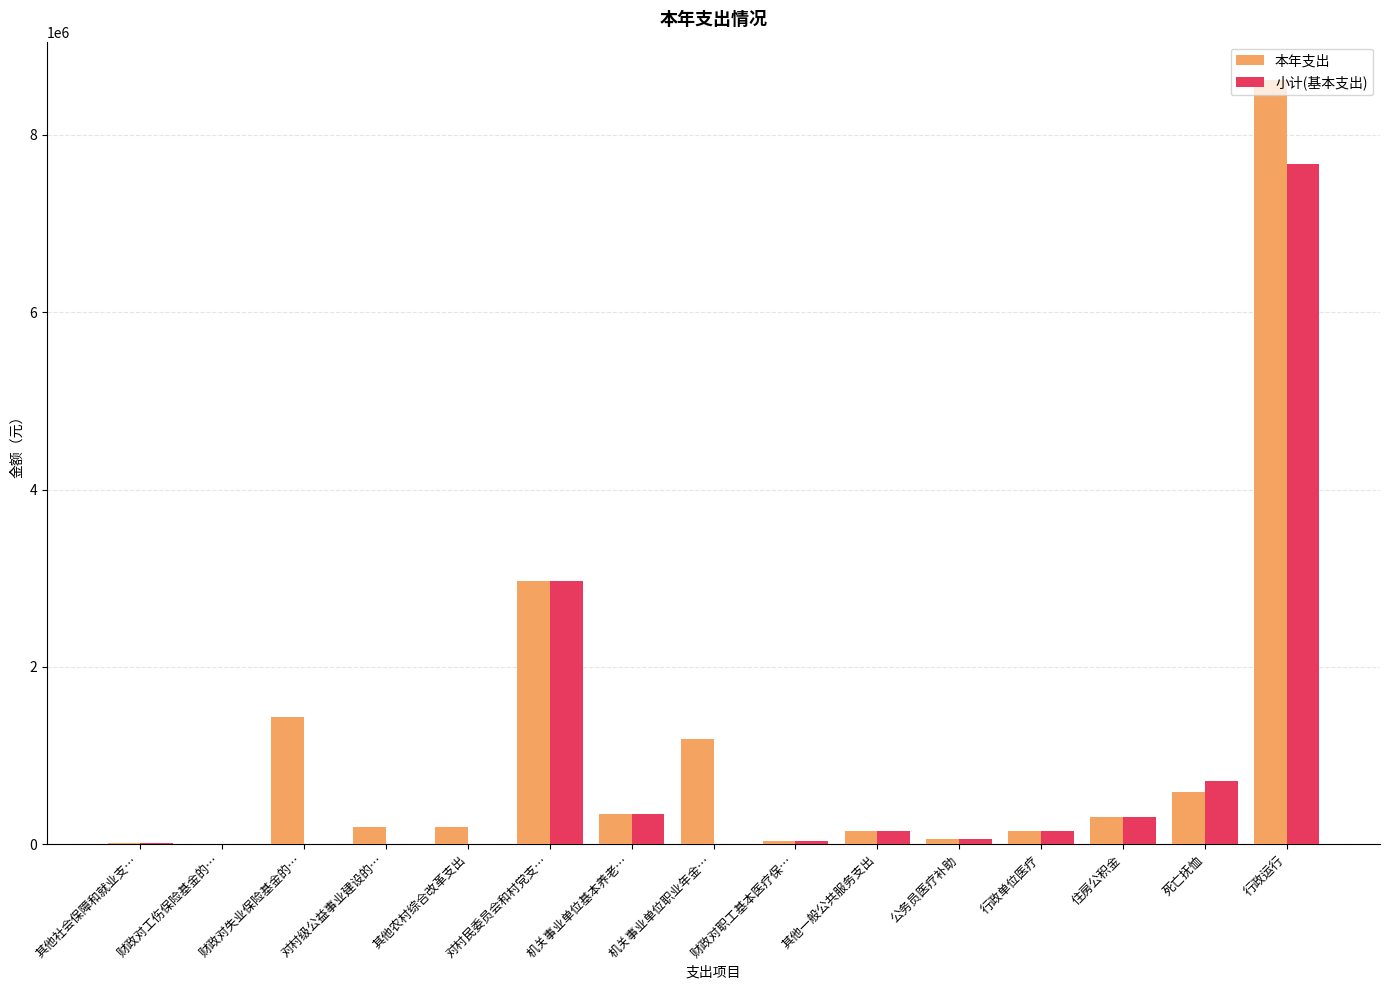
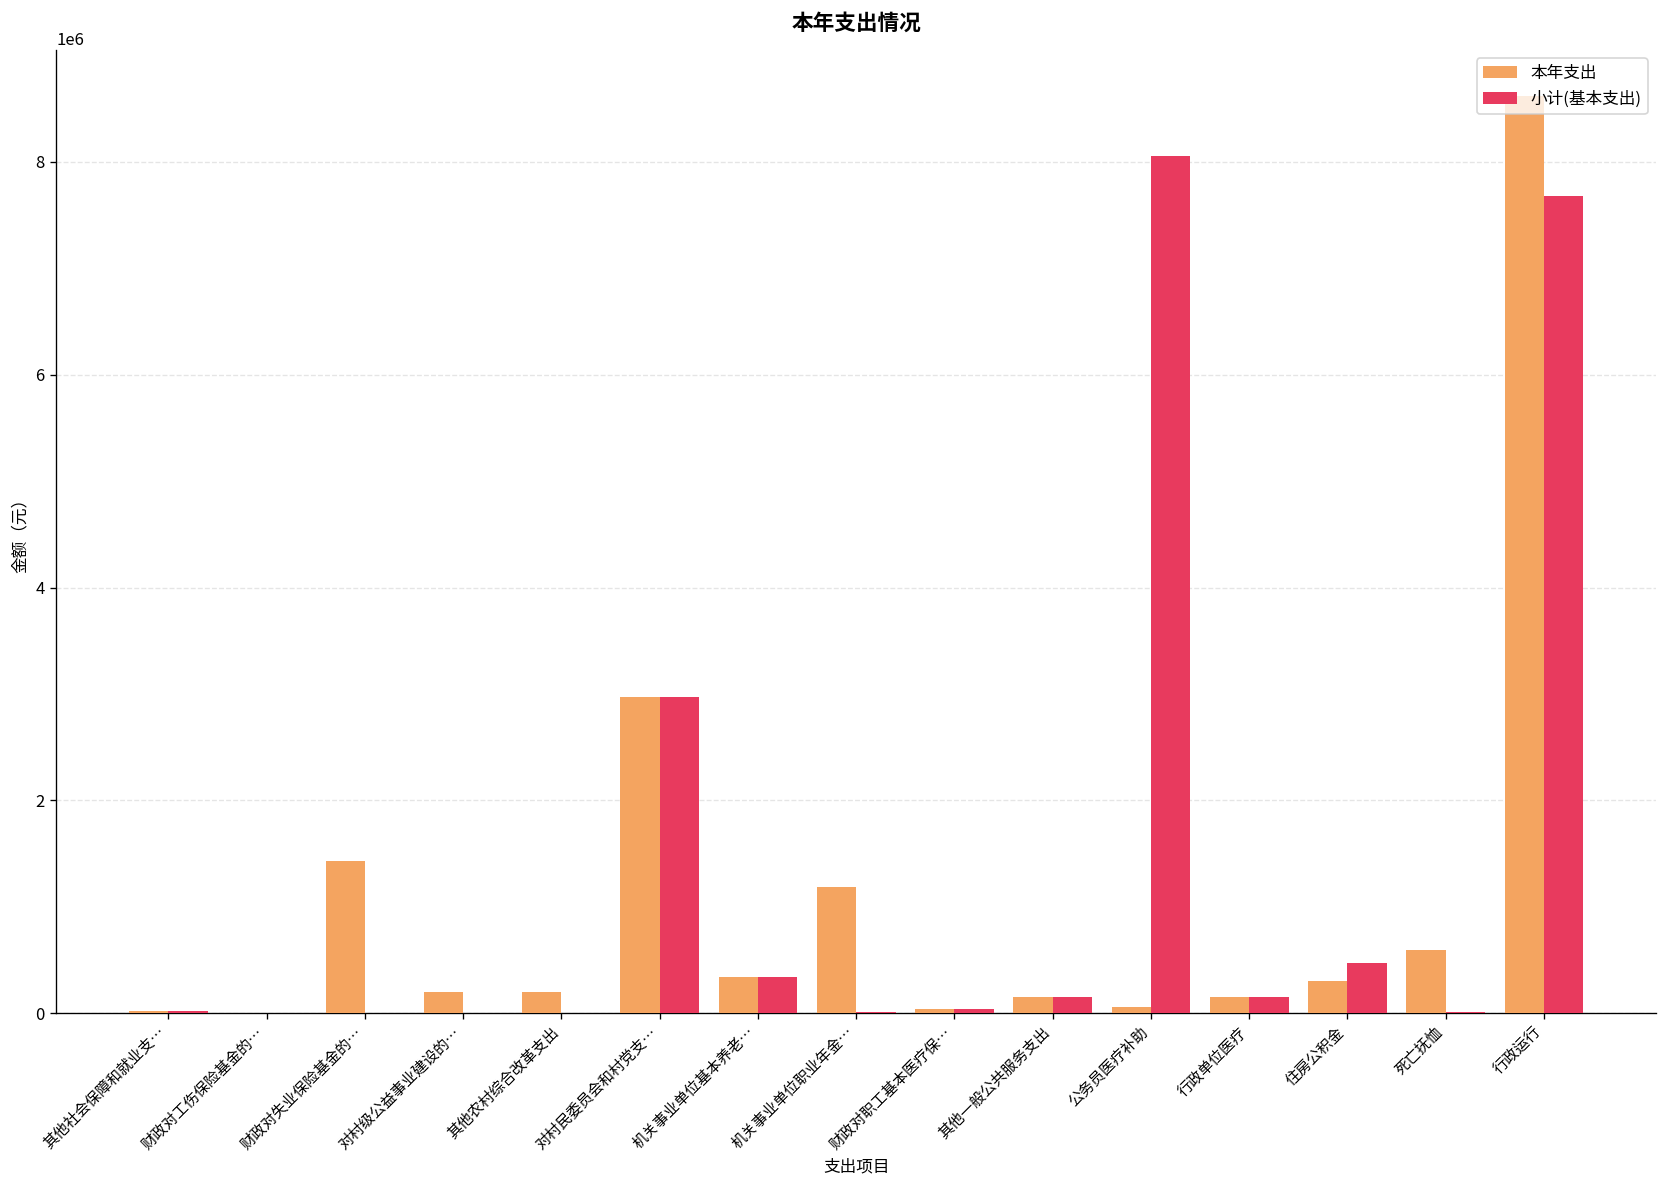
  {
    "本年支出": {
      "财政对失业保险基金的…": 1400000,
      "对村级公益事业建设的…": 200000,
      "其他农村综合改革支出": 200000,
      "对村民委员会和村党支…": 3000000,
      "机关事业单位基本养老…": 300000,
      "机关事业单位职业年金…": 1200000,
      "财政对职工基本医疗保…": 0,
      "其他一般公共服务支出": 200000,
      "公务员医疗补助": 100000,
      "行政单位医疗": 200000,
      "住房公积金": 300000,
      "死亡抚恤": 600000
    },
    "小计(基本支出)": {
      "对村级公益事业建设的…": 0,
      "其他农村综合改革支出": 0,
      "对村民委员会和村党支…": 3000000,
      "机关事业单位基本养老…": 300000,
      "财政对职工基本医疗保…": 0,
      "其他一般公共服务支出": 200000,
-     "公务员医疗补助": 100000,
+     "公务员医疗补助": 8100000,
      "行政单位医疗": 200000,
-     "住房公积金": 300000,
-     "死亡抚恤": 700000,
+     "住房公积金": 500000,
+     "死亡抚恤": 0,
      "行政运行": 7700000
    }
  }
